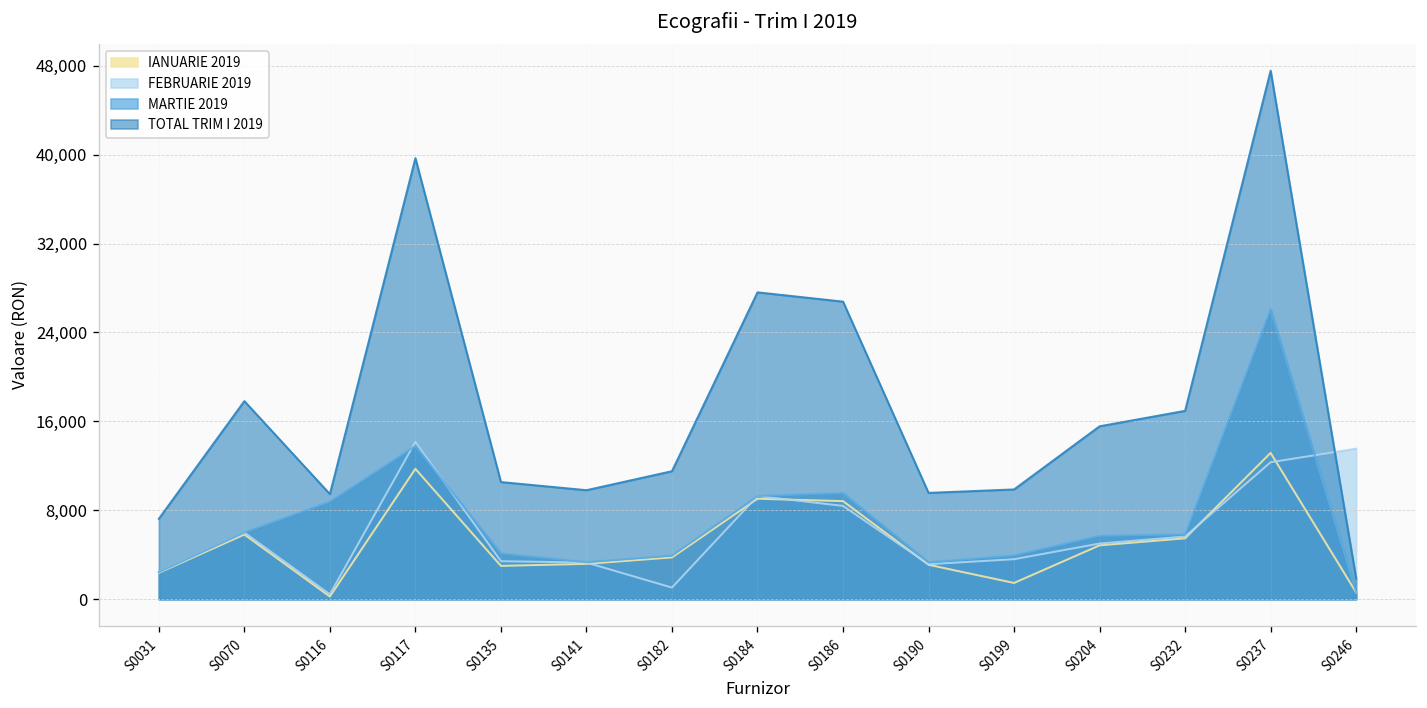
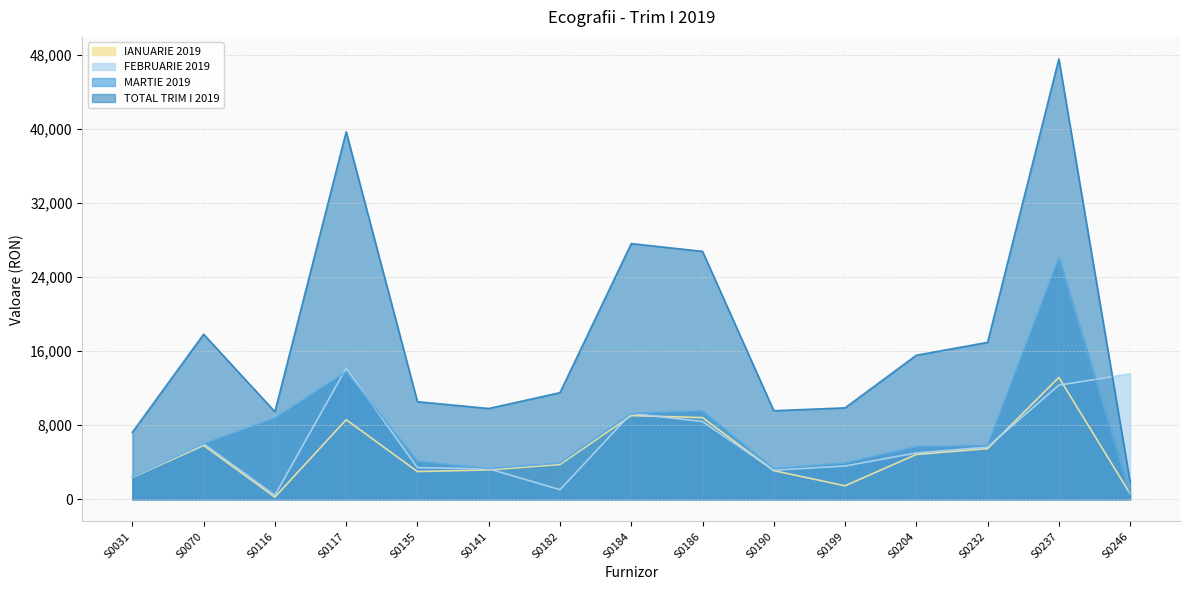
  {
    "IANUARIE 2019": {
-     "S0117": "12,000",
+     "S0117": "9,000",
      "S0135": "3,000",
      "S0186": "9,000",
      "S0199": "1,000",
      "S0237": "13,000"
    },
    "FEBRUARIE 2019": {
      "S0117": "14,000",
      "S0135": "3,000",
      "S0182": "1,000",
      "S0186": "8,000",
      "S0199": "4,000",
      "S0237": "12,000",
      "S0246": "14,000"
    }
  }
